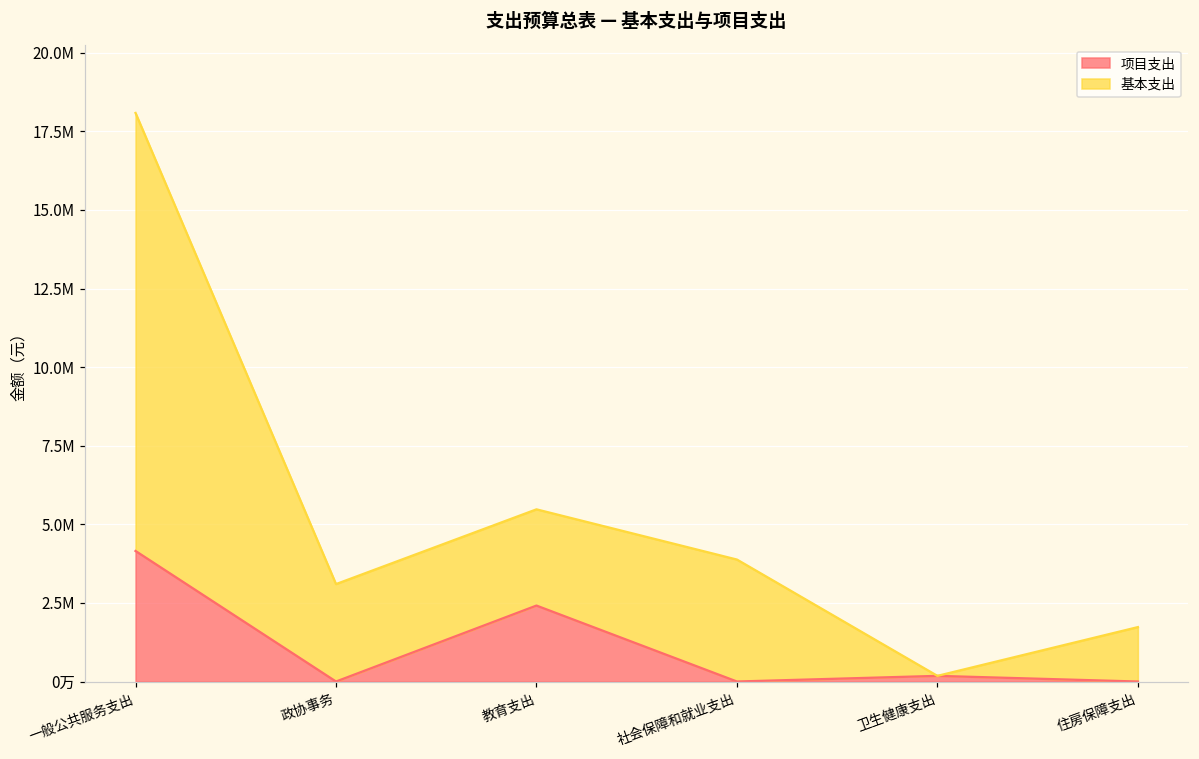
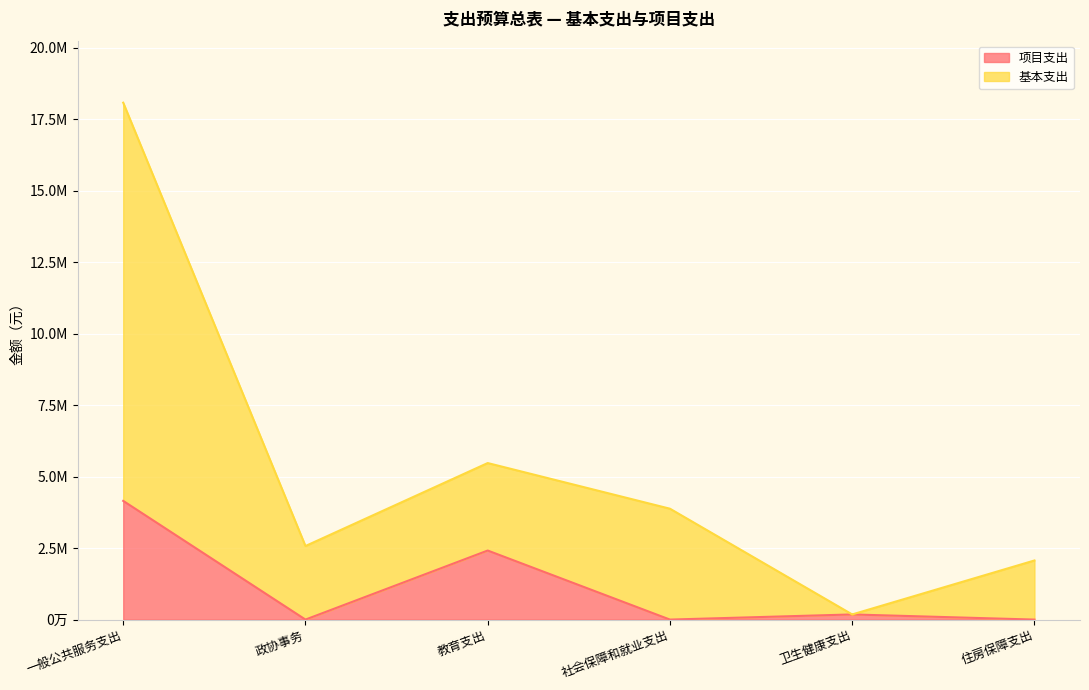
  {
    "项目支出": {
      "一般公共服务支出": 4200000,
      "政协事务": 0,
      "教育支出": 2400000,
      "社会保障和就业支出": 0,
      "住房保障支出": 0
    },
    "基本支出": {
      "一般公共服务支出": 13900000,
-     "政协事务": 3100000,
+     "政协事务": 2600000,
      "教育支出": 3100000,
      "社会保障和就业支出": 3900000,
-     "住房保障支出": 1700000
+     "住房保障支出": 2100000
    }
  }
